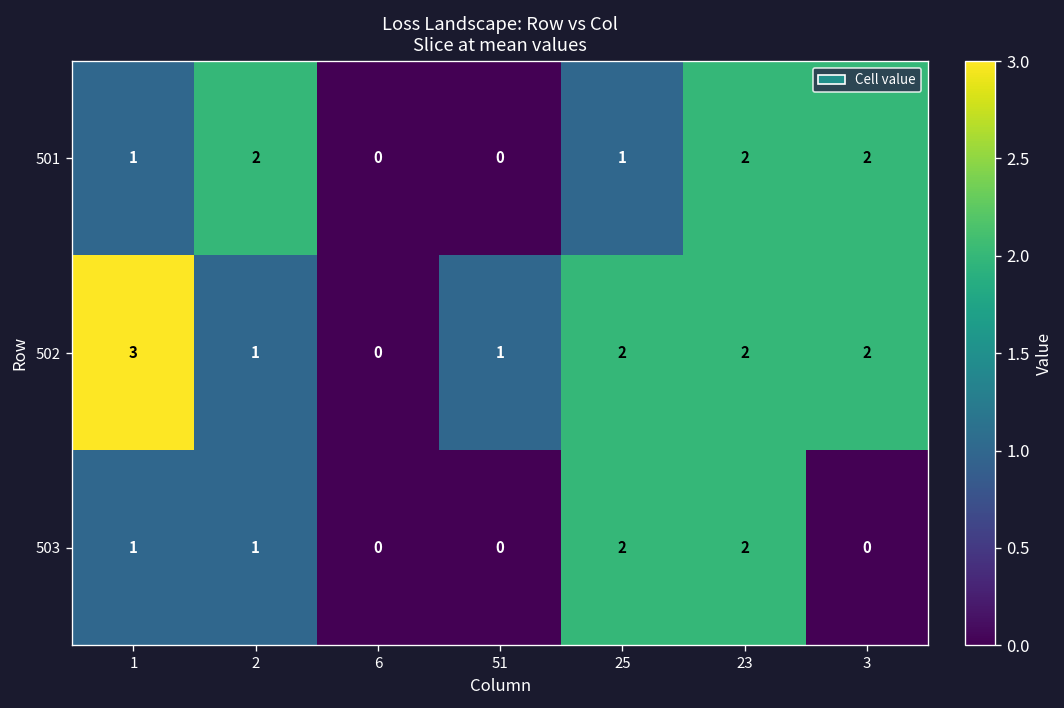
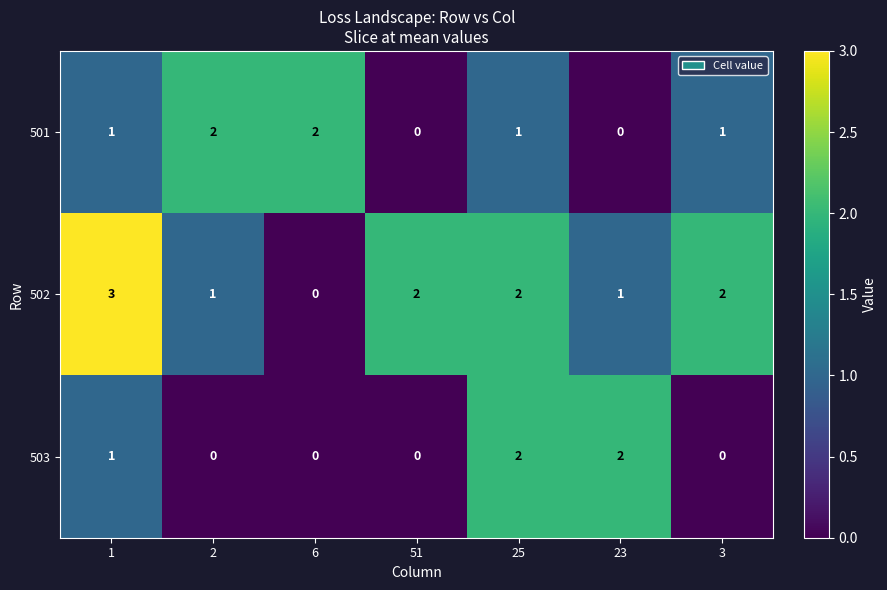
  {
    "501": {
      "1": 1,
      "2": 2,
-     "6": 0,
+     "6": 2,
      "51": 0,
      "25": 1,
-     "23": 2,
-     "3": 2
+     "23": 0,
+     "3": 1
    },
    "502": {
      "1": 3,
      "2": 1,
      "6": 0,
-     "51": 1,
+     "51": 2,
      "25": 2,
-     "23": 2,
+     "23": 1,
      "3": 2
    },
    "503": {
      "1": 1,
-     "2": 1,
+     "2": 0,
      "6": 0,
      "51": 0,
      "25": 2,
      "23": 2,
      "3": 0
    }
  }
